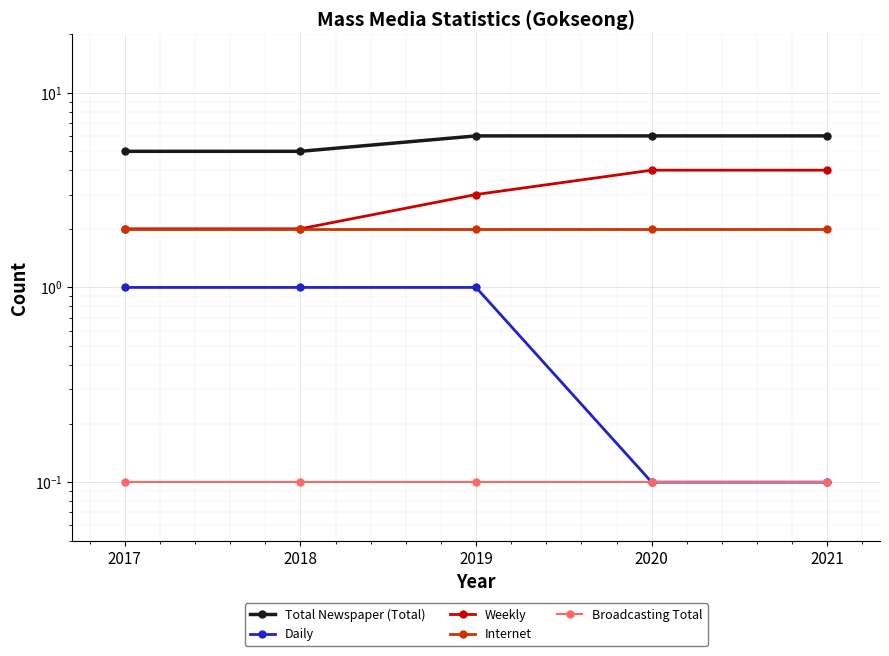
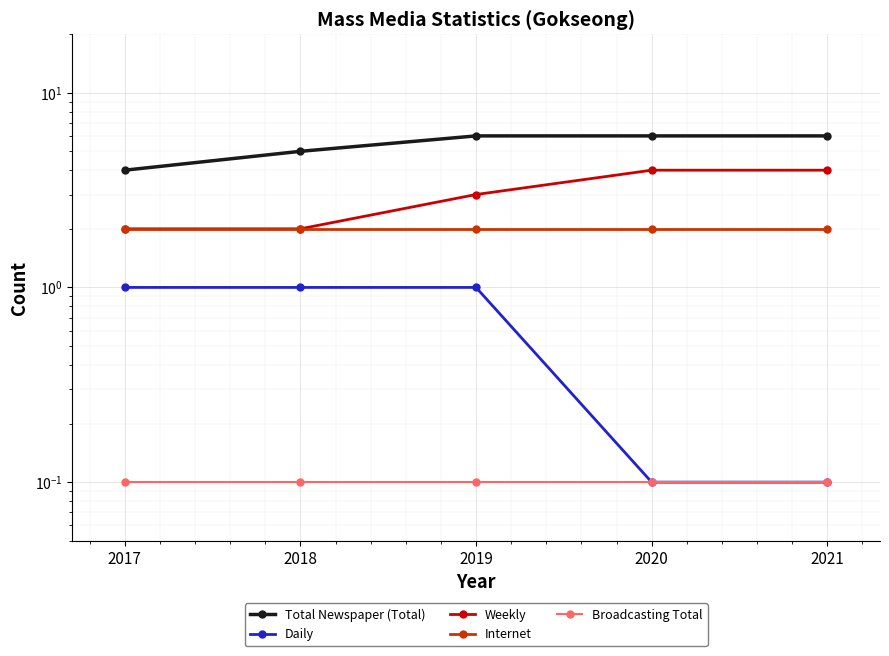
  {
    "Total Newspaper (Total)": {
-     "2017": 5,
+     "2017": 4,
      "2018": 5,
      "2019": 6,
      "2020": 6,
      "2021": 6
    },
    "Daily": {
      "2017": 1,
      "2018": 1,
      "2019": 1
    },
    "Broadcasting Total": {
      "2017": 0.10,
      "2018": 0.10,
      "2019": 0.10
    }
  }
